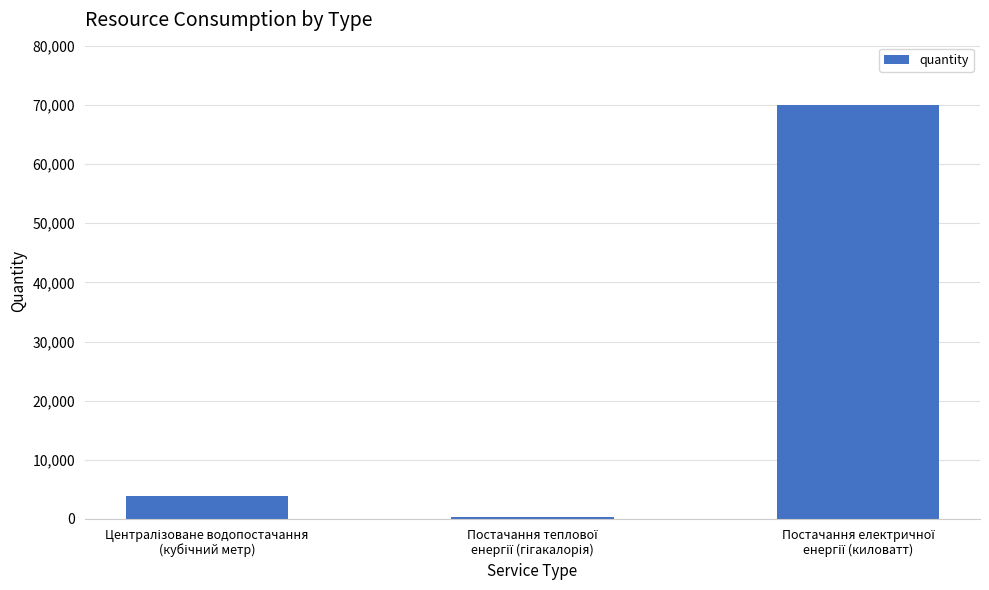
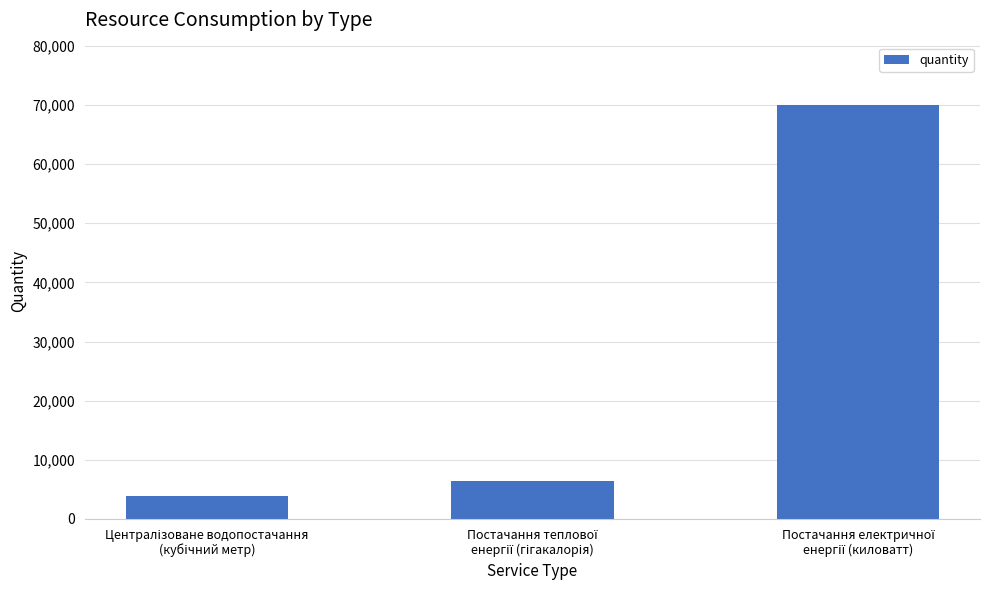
  {
    "Централізоване водопостачання (кубічний метр)": "4,000",
-   "Постачання теплової енергії (гігакалорія)": "0",
+   "Постачання теплової енергії (гігакалорія)": "6,000",
    "Постачання електричної енергії (киловатт)": "70,000"
  }
